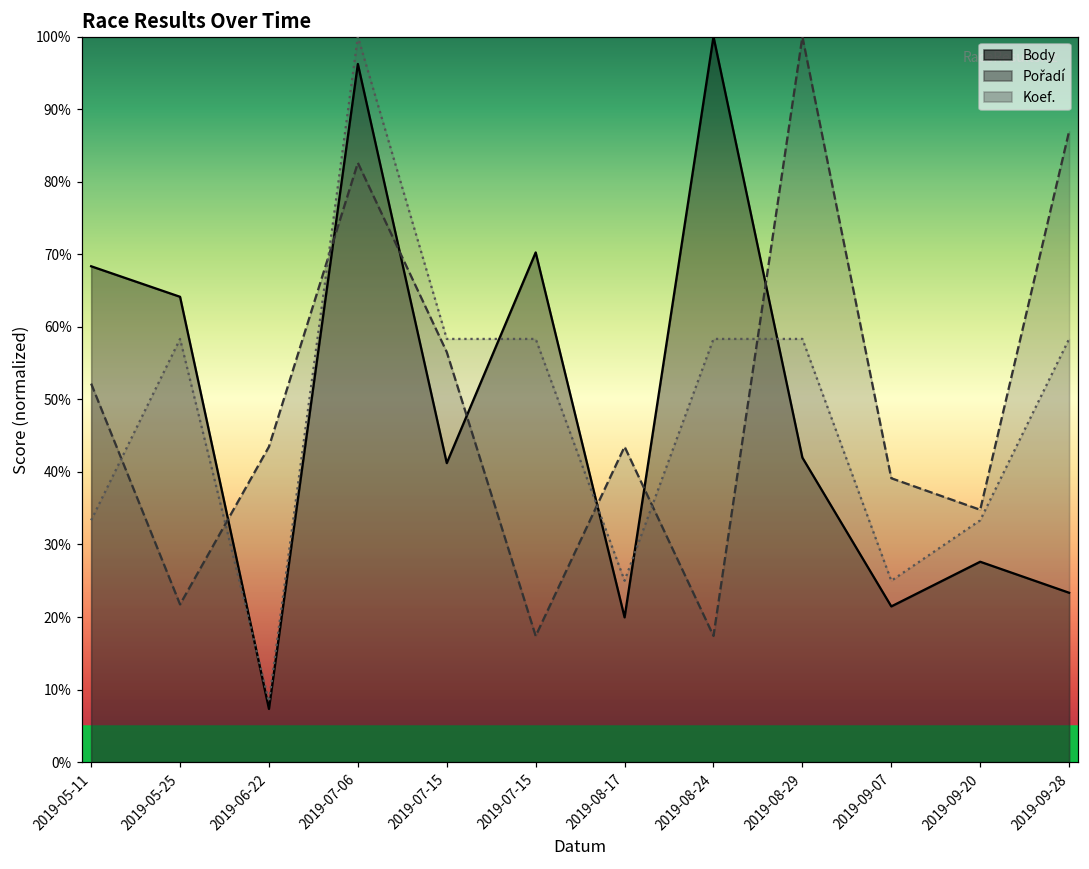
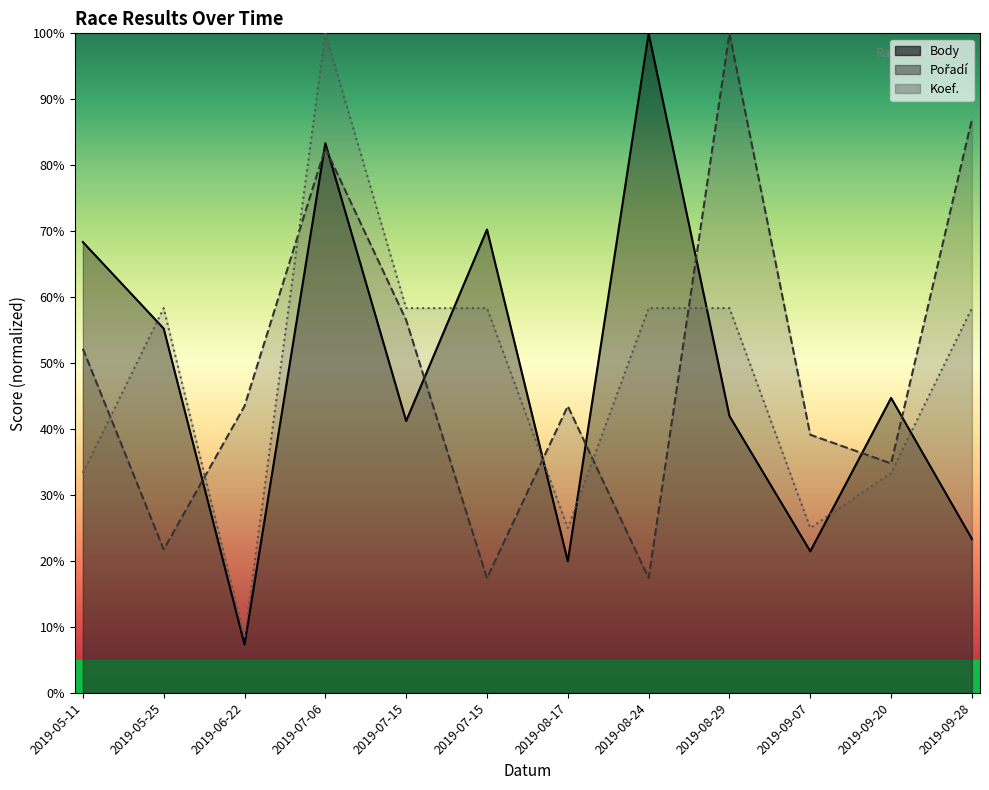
  {
    "Body": {
      "2019-05-11": "68%",
-     "2019-05-25": "64%",
+     "2019-05-25": "55%",
      "2019-06-22": "7%",
-     "2019-07-06": "96%",
+     "2019-07-06": "83%",
      "2019-08-17": "20%",
      "2019-08-24": "100%",
      "2019-08-29": "42%",
      "2019-09-07": "21%",
-     "2019-09-20": "28%",
+     "2019-09-20": "45%",
      "2019-09-28": "23%"
    }
  }
